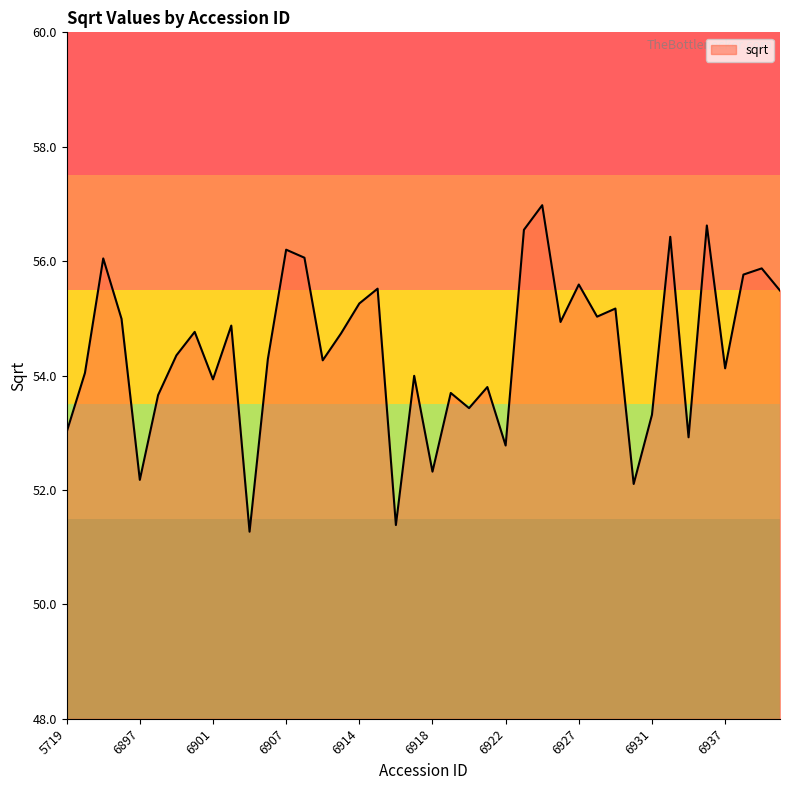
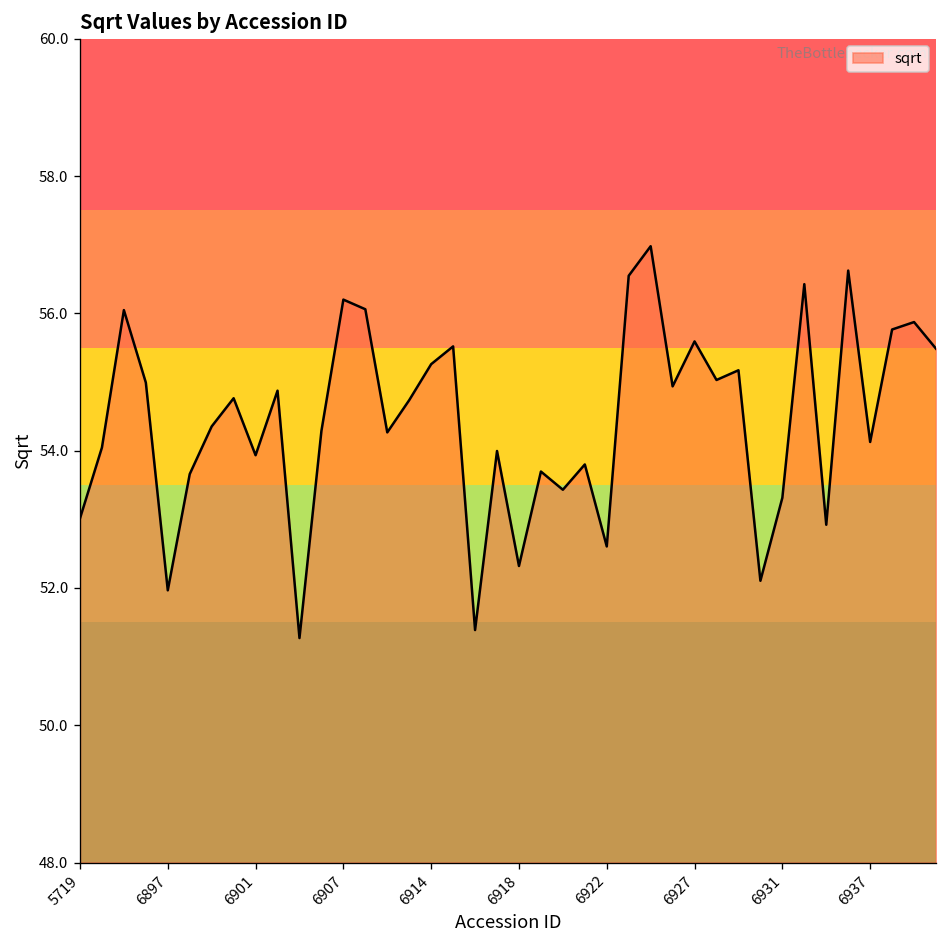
  {
    "5719": 53.0,
-   "6897": 52.2,
+   "6897": 52.0,
    "6901": 53.9,
    "6907": 56.2,
    "6914": 55.3,
    "6918": 52.3,
-   "6922": 52.8,
+   "6922": 52.6,
    "6927": 55.6,
    "6931": 53.3,
    "6937": 54.1
  }
